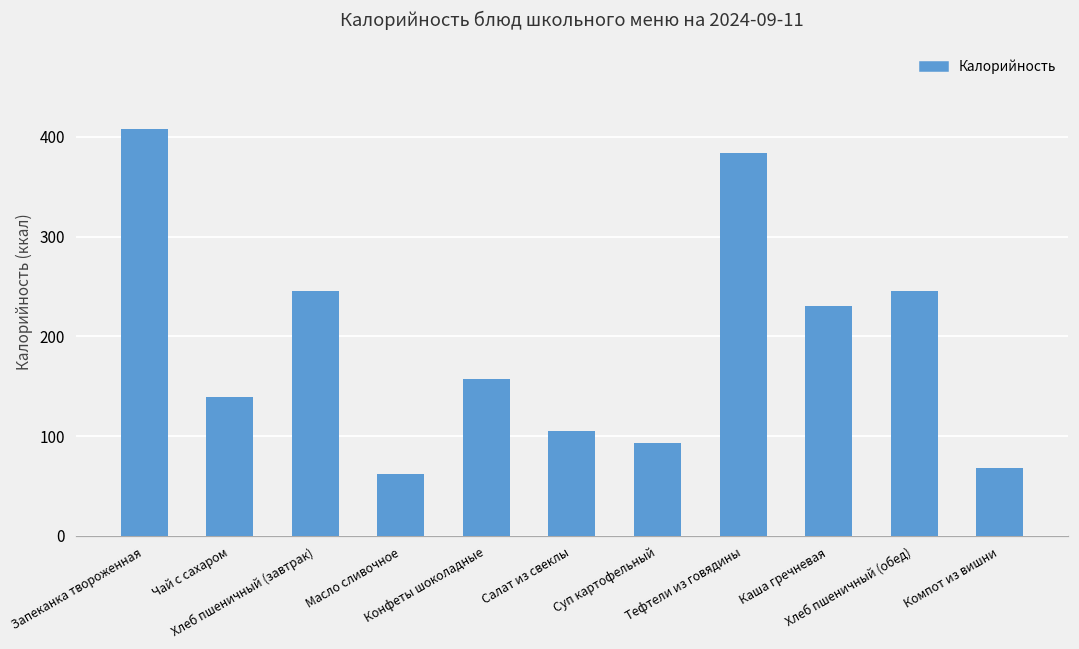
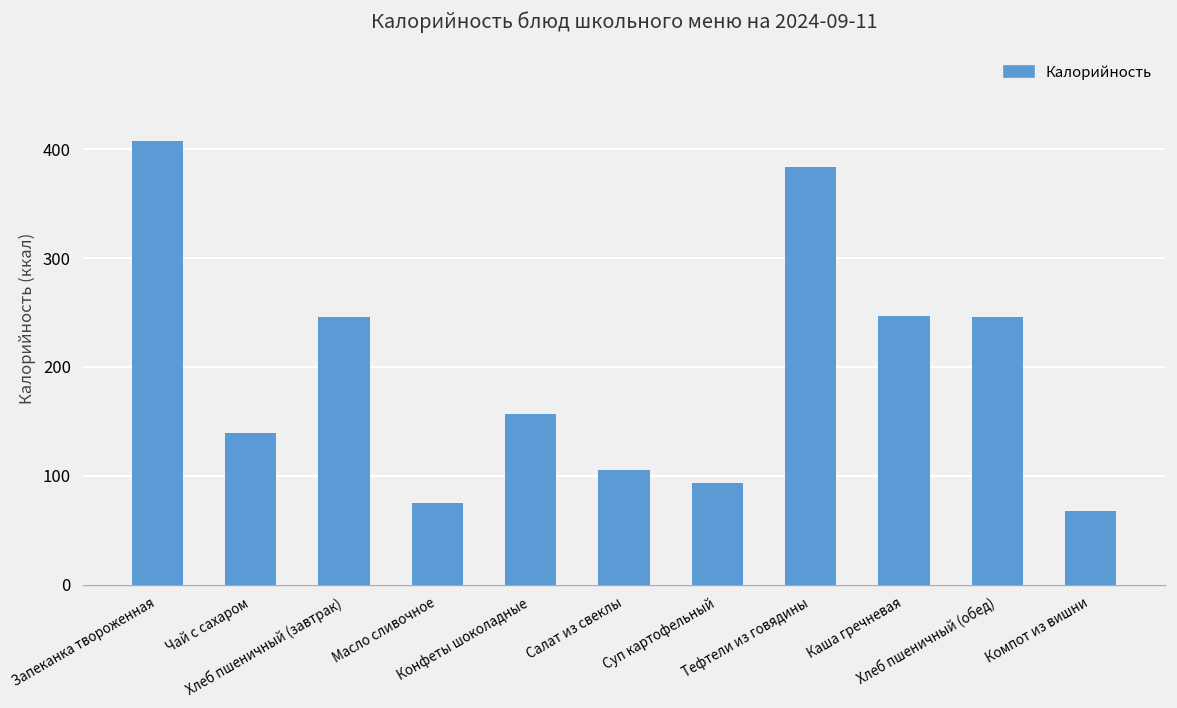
  {
    "Запеканка твороженная": 410,
    "Чай с сахаром": 140,
    "Хлеб пшеничный (завтрак)": 250,
-   "Масло сливочное": 60,
+   "Масло сливочное": 80,
    "Конфеты шоколадные": 160,
    "Салат из свеклы": 110,
    "Суп картофельный": 90,
    "Тефтели из говядины": 380,
-   "Каша гречневая": 230,
+   "Каша гречневая": 250,
    "Хлеб пшеничный (обед)": 250,
    "Компот из вишни": 70
  }
